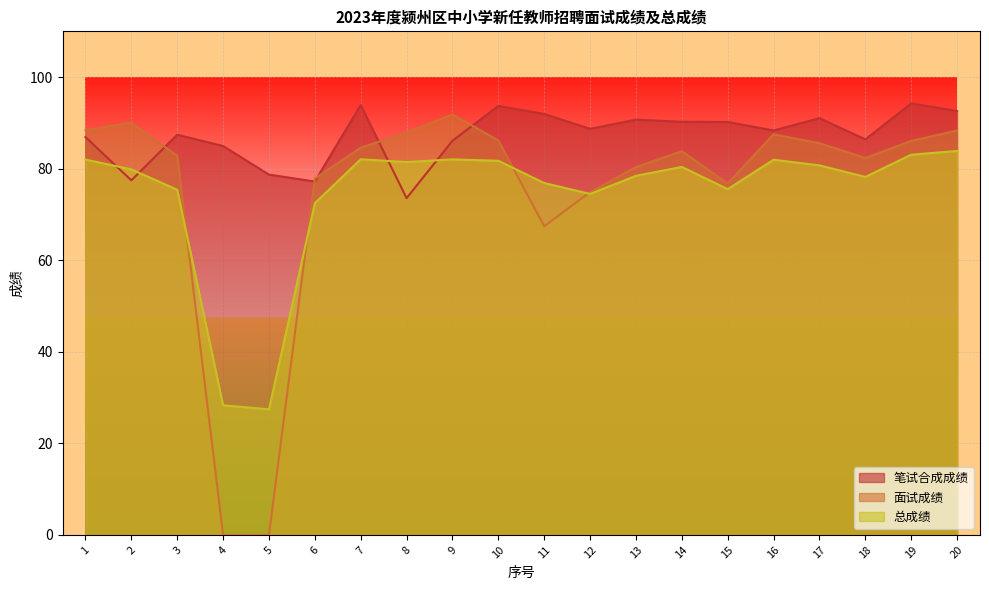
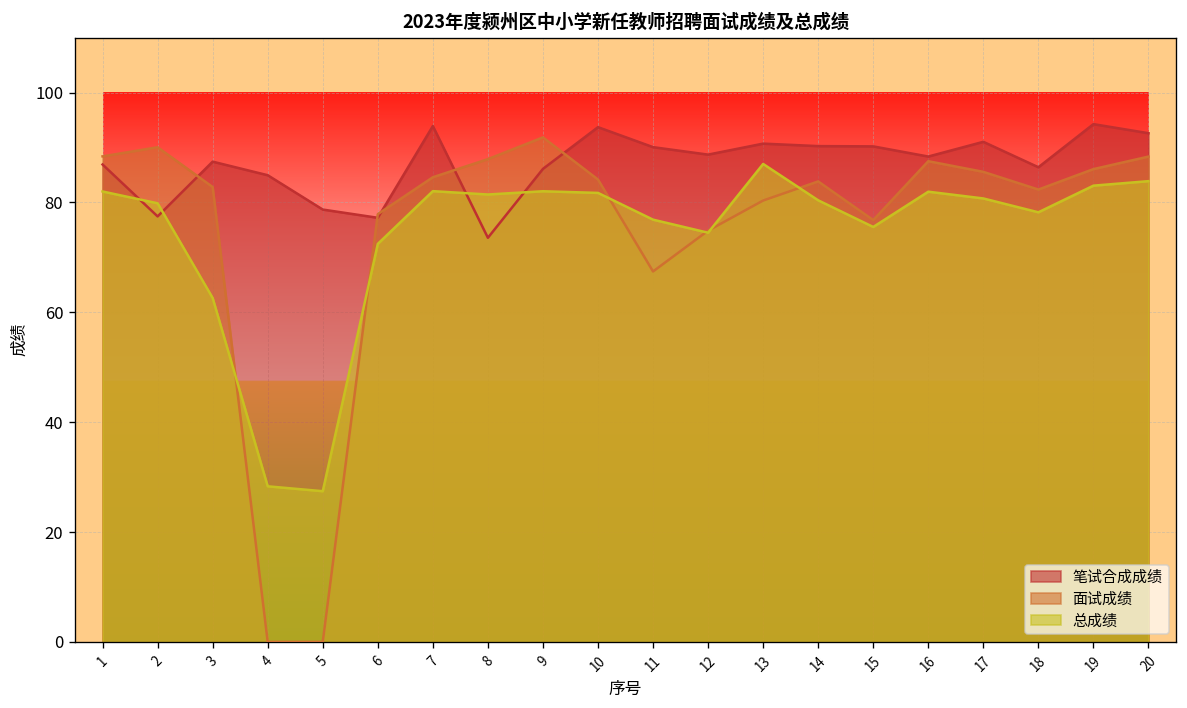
  {
    "笔试合成成绩": {
      "1": 87,
      "2": 77,
      "3": 87,
      "4": 85,
      "5": 79,
      "6": 77,
      "7": 94,
      "8": 74,
      "9": 86,
      "10": 94,
-     "11": 92,
+     "11": 90,
      "12": 89,
      "13": 91,
      "14": 90,
      "15": 90,
      "16": 88,
      "17": 91,
      "18": 86,
      "19": 94,
      "20": 93
    },
    "面试成绩": {
      "1": 88,
      "2": 90,
      "3": 83,
      "4": 0,
      "5": 0,
      "6": 78,
      "7": 85,
      "8": 88,
      "9": 92,
-     "10": 86,
+     "10": 84,
      "11": 67,
      "13": 80,
      "14": 84,
      "15": 77,
      "16": 88,
      "17": 86,
      "18": 82,
      "19": 86,
      "20": 88
    },
    "总成绩": {
      "1": 82,
      "2": 80,
-     "3": 75,
+     "3": 63,
      "4": 28,
      "5": 27,
      "6": 72,
      "7": 82,
      "8": 81,
      "9": 82,
      "10": 82,
      "11": 77,
-     "13": 78,
+     "13": 87,
      "14": 80,
      "15": 76,
      "16": 82,
      "17": 81,
      "18": 78,
      "19": 83,
      "20": 84
    }
  }
